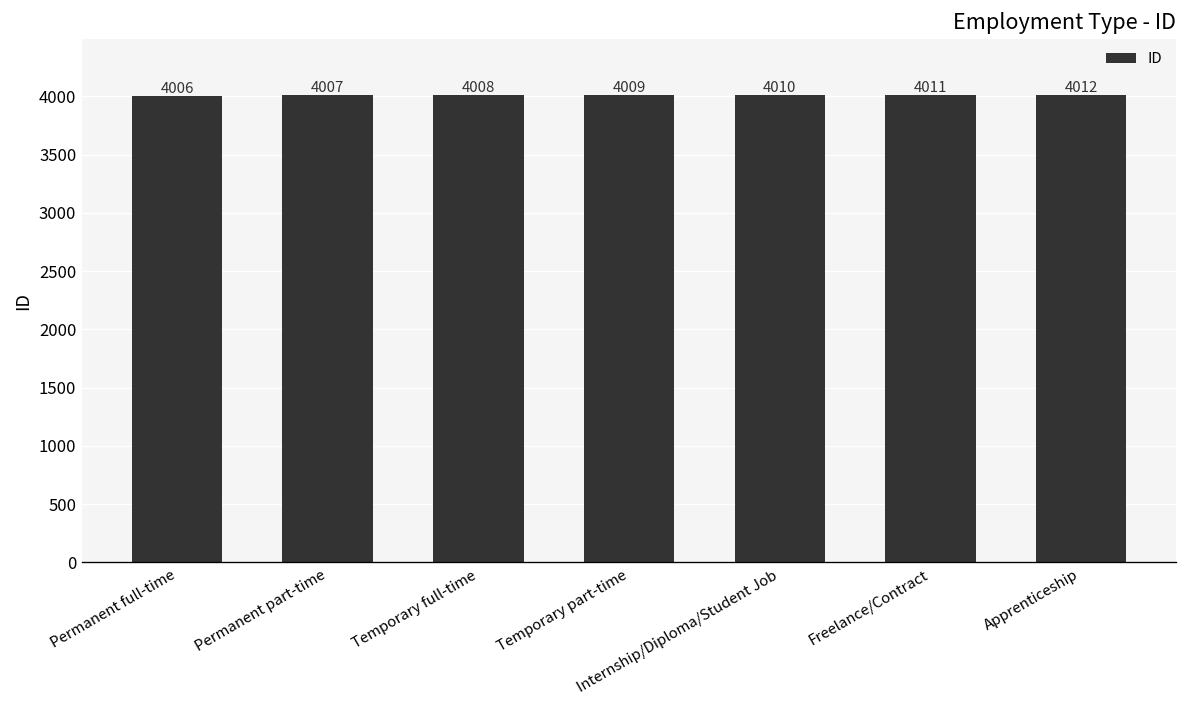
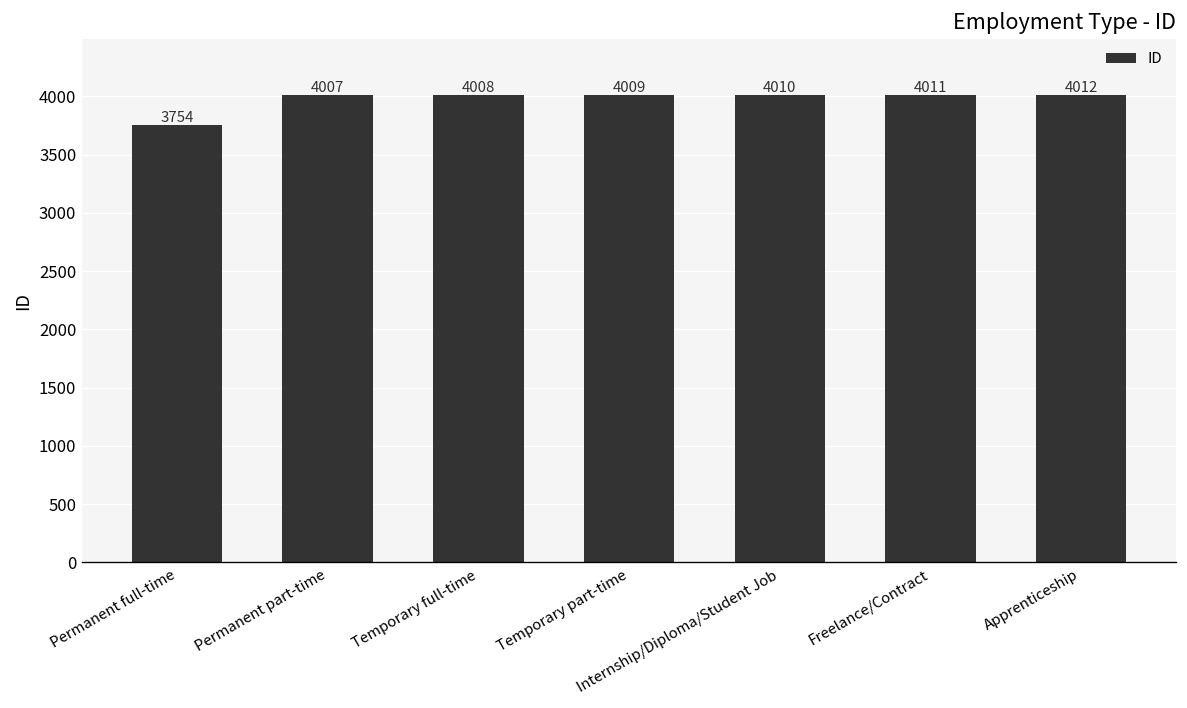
  {
-   "Permanent full-time": 4006,
+   "Permanent full-time": 3754,
    "Permanent part-time": 4007,
    "Temporary full-time": 4008,
    "Temporary part-time": 4009,
    "Internship/Diploma/Student Job": 4010,
    "Freelance/Contract": 4011,
    "Apprenticeship": 4012
  }
